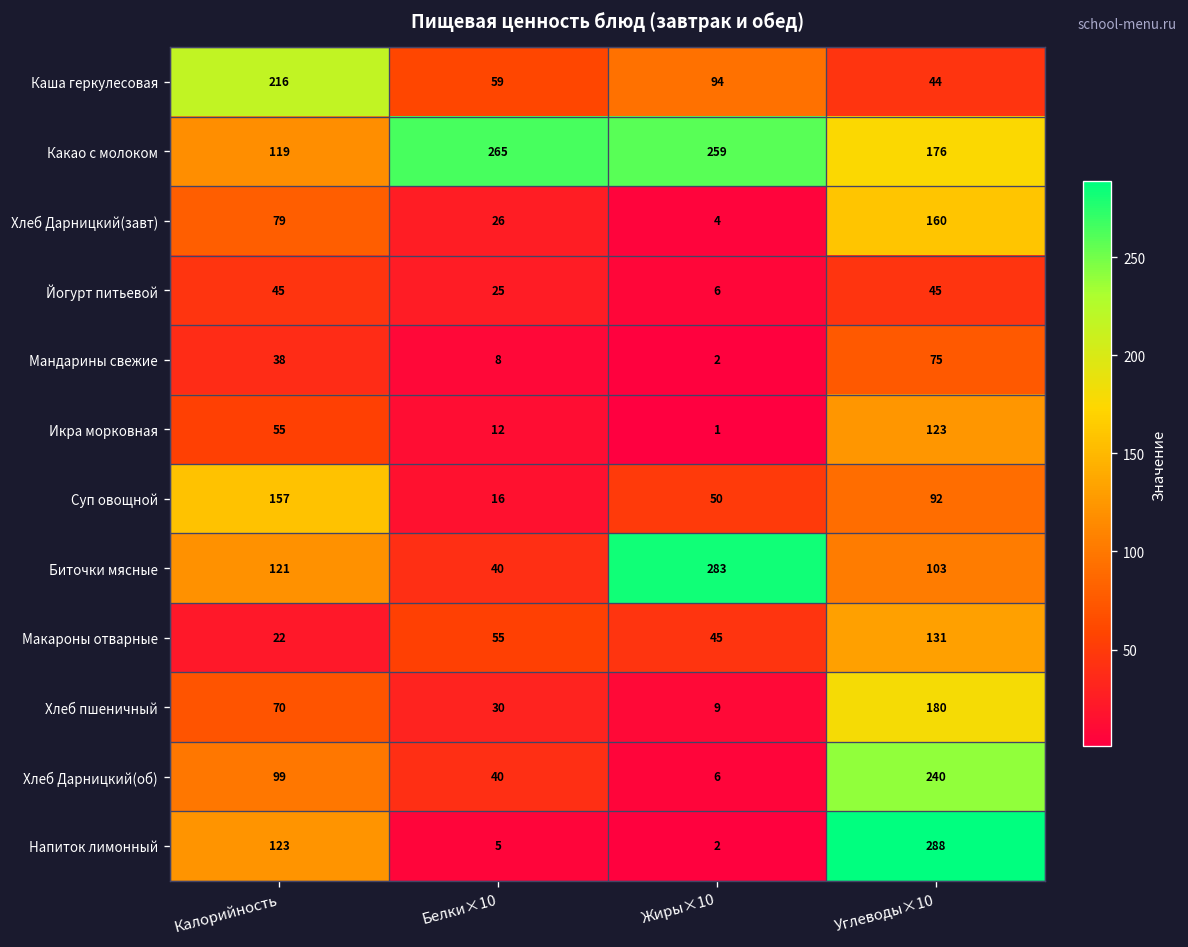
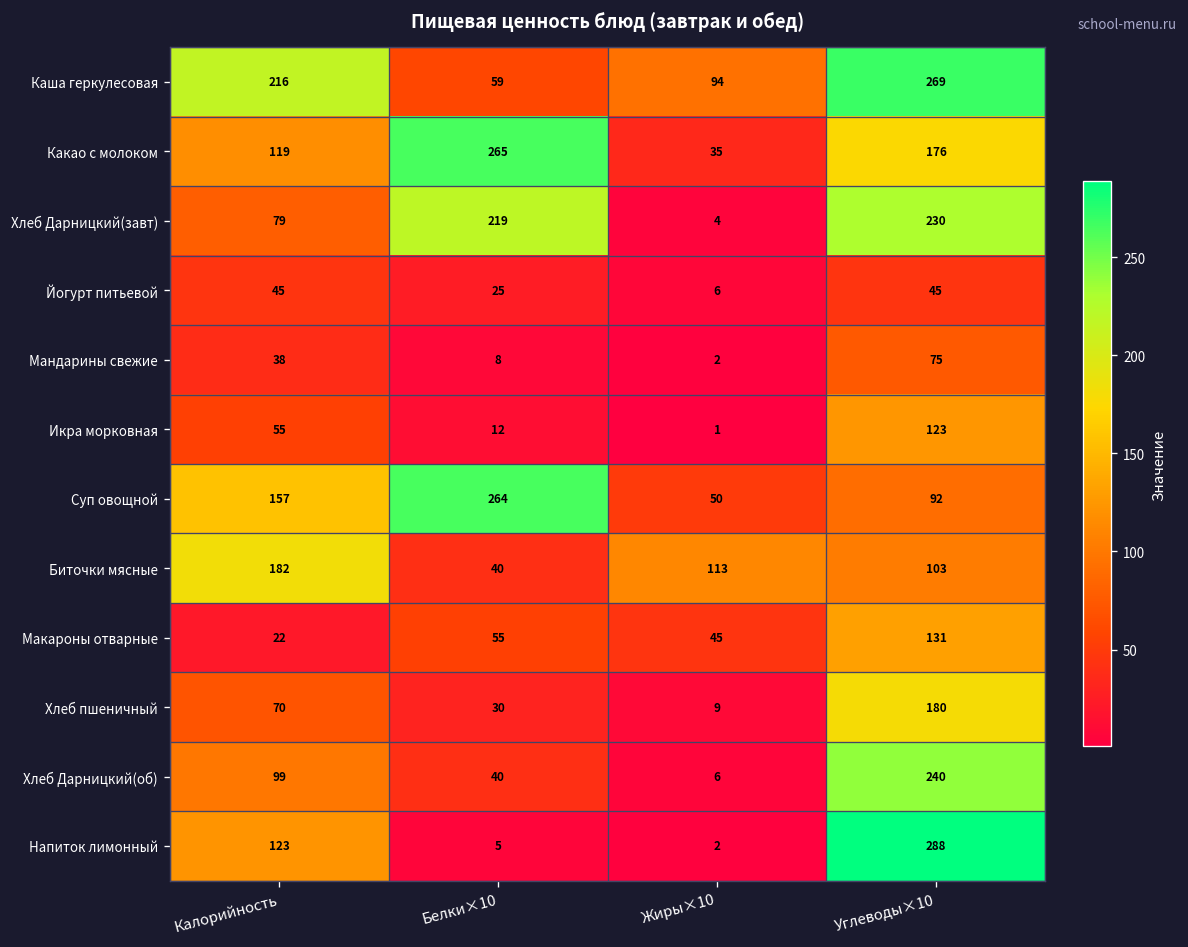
  {
    "Каша геркулесовая": {
      "Калорийность": 216,
      "Белки×10": 59,
      "Жиры×10": 94,
-     "Углеводы×10": 44
+     "Углеводы×10": 269
    },
    "Какао с молоком": {
      "Калорийность": 119,
      "Белки×10": 265,
-     "Жиры×10": 259,
+     "Жиры×10": 35,
      "Углеводы×10": 176
    },
    "Хлеб Дарницкий(завт)": {
      "Калорийность": 79,
-     "Белки×10": 26,
+     "Белки×10": 219,
      "Жиры×10": 4,
-     "Углеводы×10": 160
+     "Углеводы×10": 230
    },
    "Йогурт питьевой": {
      "Калорийность": 45,
      "Белки×10": 25,
      "Жиры×10": 6,
      "Углеводы×10": 45
    },
    "Мандарины свежие": {
      "Калорийность": 38,
      "Белки×10": 8,
      "Жиры×10": 2,
      "Углеводы×10": 75
    },
    "Икра морковная": {
      "Калорийность": 55,
      "Белки×10": 12,
      "Жиры×10": 1,
      "Углеводы×10": 123
    },
    "Суп овощной": {
      "Калорийность": 157,
-     "Белки×10": 16,
+     "Белки×10": 264,
      "Жиры×10": 50,
      "Углеводы×10": 92
    },
    "Биточки мясные": {
-     "Калорийность": 121,
+     "Калорийность": 182,
      "Белки×10": 40,
-     "Жиры×10": 283,
+     "Жиры×10": 113,
      "Углеводы×10": 103
    },
    "Макароны отварные": {
      "Калорийность": 22,
      "Белки×10": 55,
      "Жиры×10": 45,
      "Углеводы×10": 131
    },
    "Хлеб пшеничный": {
      "Калорийность": 70,
      "Белки×10": 30,
      "Жиры×10": 9,
      "Углеводы×10": 180
    },
    "Хлеб Дарницкий(об)": {
      "Калорийность": 99,
      "Белки×10": 40,
      "Жиры×10": 6,
      "Углеводы×10": 240
    },
    "Напиток лимонный": {
      "Калорийность": 123,
      "Белки×10": 5,
      "Жиры×10": 2,
      "Углеводы×10": 288
    }
  }
